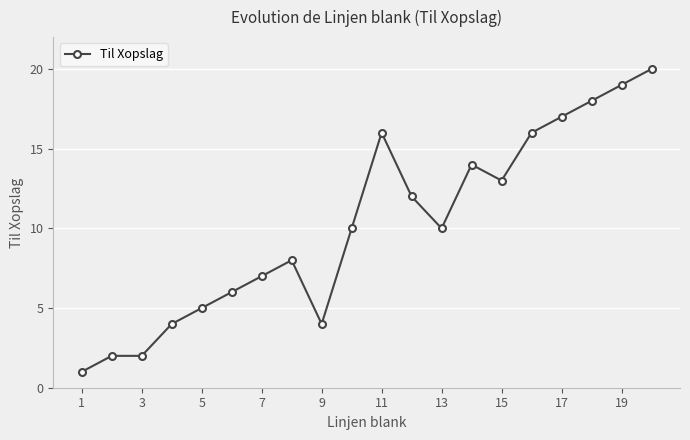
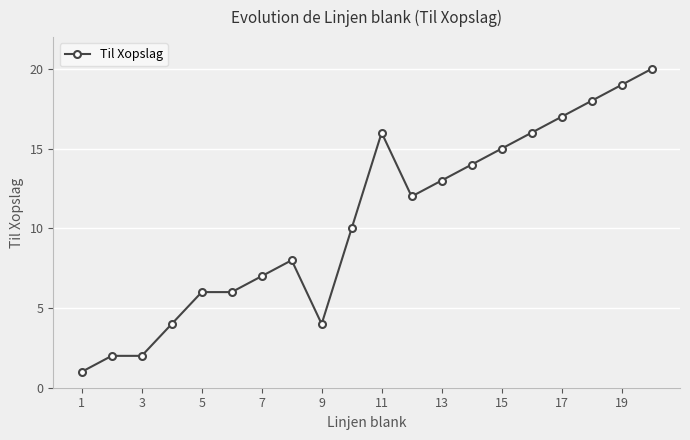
  {
    "1": 1,
    "3": 2,
-   "5": 5,
+   "5": 6,
    "7": 7,
    "9": 4,
    "11": 16,
-   "13": 10,
-   "15": 13,
+   "13": 13,
+   "15": 15,
    "17": 17,
    "19": 19
  }
